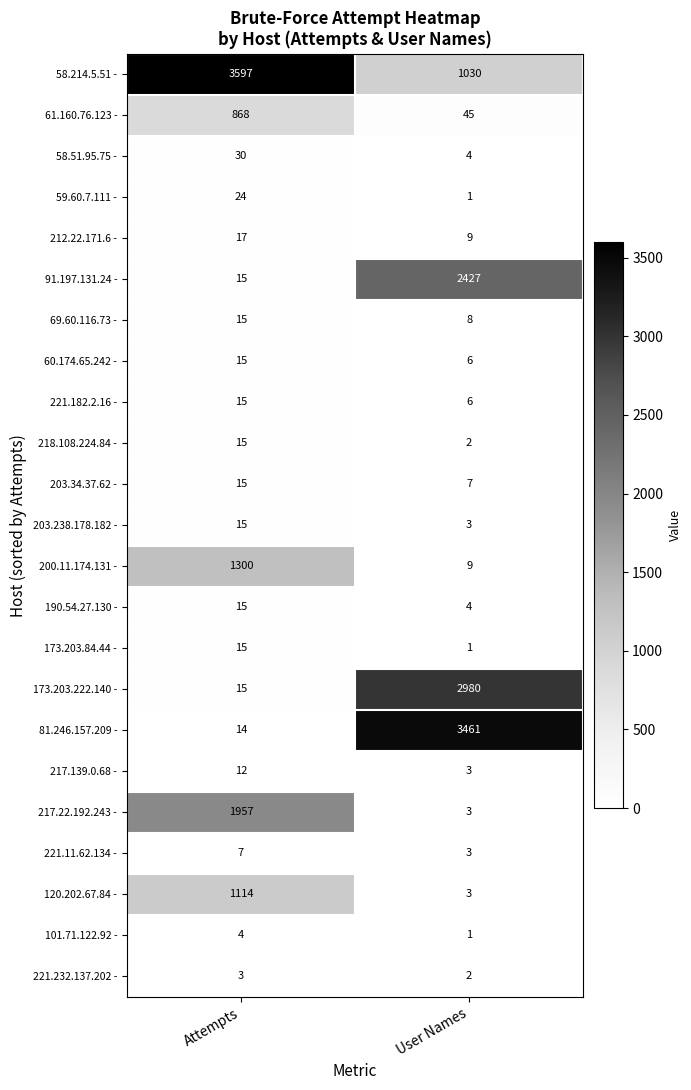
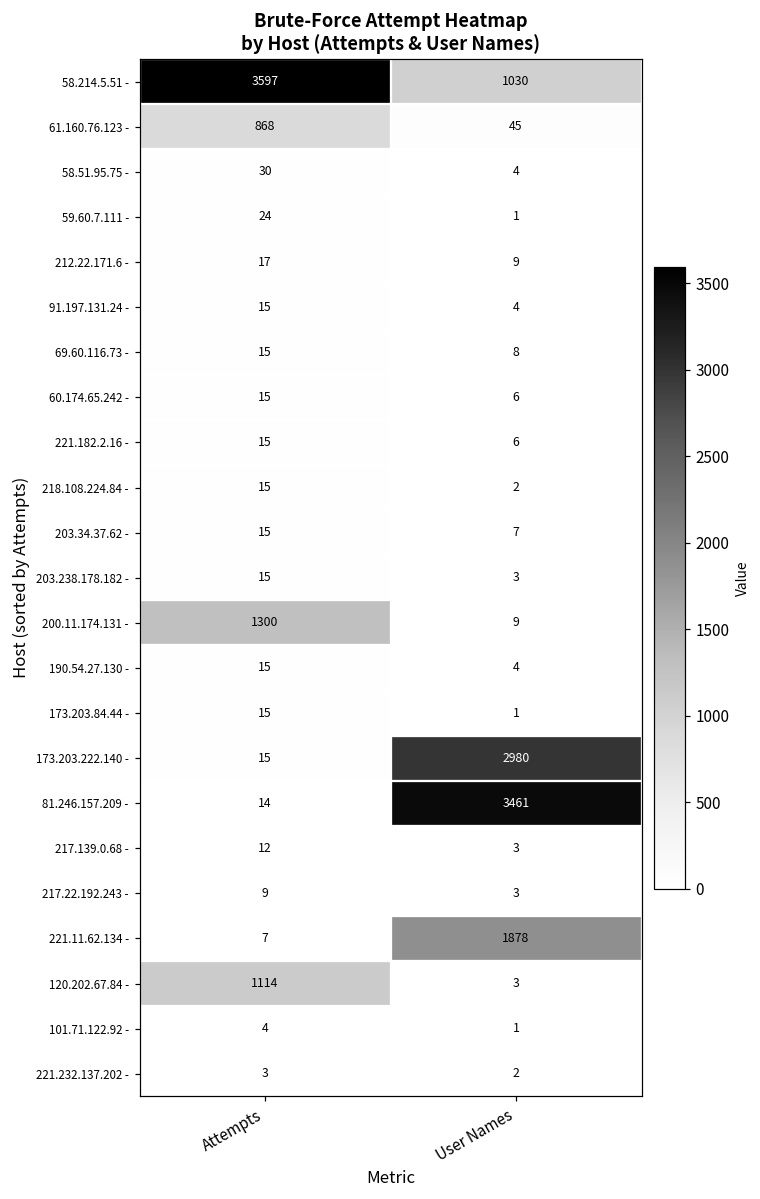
  {
    "58.214.5.51 -": {
      "Attempts": 3597,
      "User Names": 1030
    },
    "61.160.76.123 -": {
      "Attempts": 868,
      "User Names": 45
    },
    "58.51.95.75 -": {
      "Attempts": 30,
      "User Names": 4
    },
    "59.60.7.111 -": {
      "Attempts": 24,
      "User Names": 1
    },
    "212.22.171.6 -": {
      "Attempts": 17,
      "User Names": 9
    },
    "91.197.131.24 -": {
      "Attempts": 15,
-     "User Names": 2427
+     "User Names": 4
    },
    "69.60.116.73 -": {
      "Attempts": 15,
      "User Names": 8
    },
    "60.174.65.242 -": {
      "Attempts": 15,
      "User Names": 6
    },
    "221.182.2.16 -": {
      "Attempts": 15,
      "User Names": 6
    },
    "218.108.224.84 -": {
      "Attempts": 15,
      "User Names": 2
    },
    "203.34.37.62 -": {
      "Attempts": 15,
      "User Names": 7
    },
    "203.238.178.182 -": {
      "Attempts": 15,
      "User Names": 3
    },
    "200.11.174.131 -": {
      "Attempts": 1300,
      "User Names": 9
    },
    "190.54.27.130 -": {
      "Attempts": 15,
      "User Names": 4
    },
    "173.203.84.44 -": {
      "Attempts": 15,
      "User Names": 1
    },
    "173.203.222.140 -": {
      "Attempts": 15,
      "User Names": 2980
    },
    "81.246.157.209 -": {
      "Attempts": 14,
      "User Names": 3461
    },
    "217.139.0.68 -": {
      "Attempts": 12,
      "User Names": 3
    },
    "217.22.192.243 -": {
-     "Attempts": 1957,
+     "Attempts": 9,
      "User Names": 3
    },
    "221.11.62.134 -": {
      "Attempts": 7,
-     "User Names": 3
+     "User Names": 1878
    },
    "120.202.67.84 -": {
      "Attempts": 1114,
      "User Names": 3
    },
    "101.71.122.92 -": {
      "Attempts": 4,
      "User Names": 1
    },
    "221.232.137.202 -": {
      "Attempts": 3,
      "User Names": 2
    }
  }
